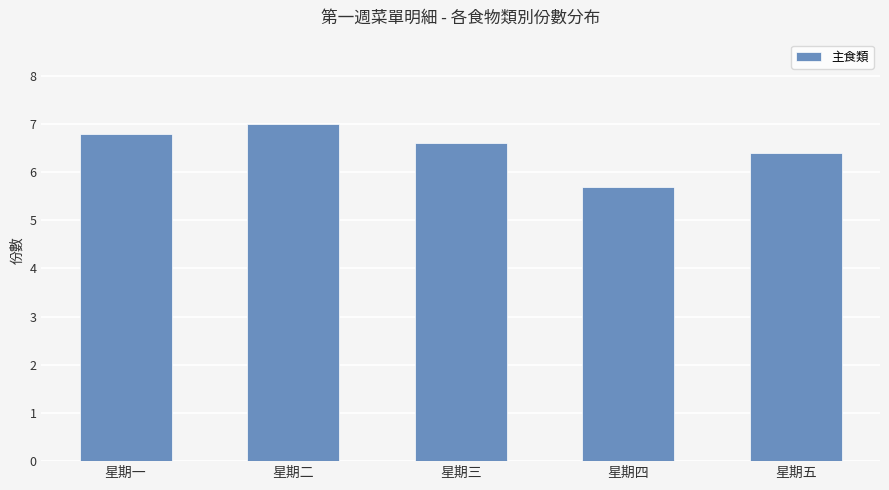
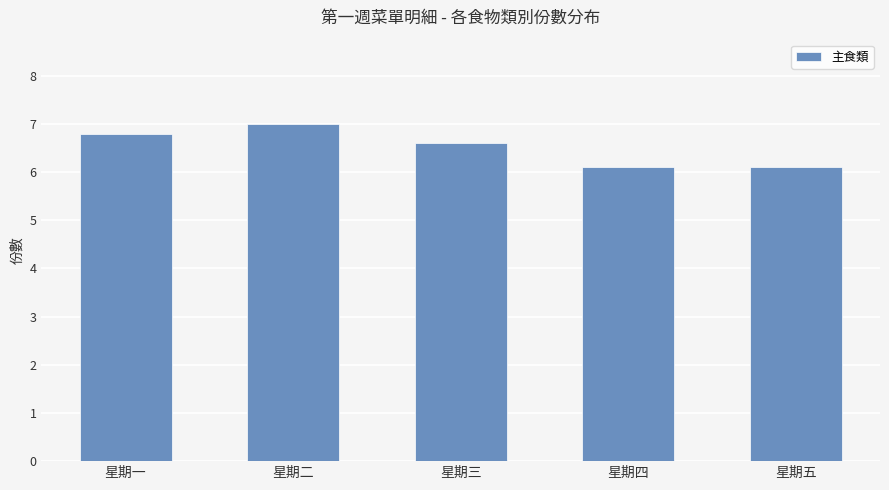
  {
    "星期一": 6.8,
    "星期二": 7.0,
    "星期三": 6.6,
-   "星期四": 5.7,
-   "星期五": 6.4
+   "星期四": 6.1,
+   "星期五": 6.1
  }
